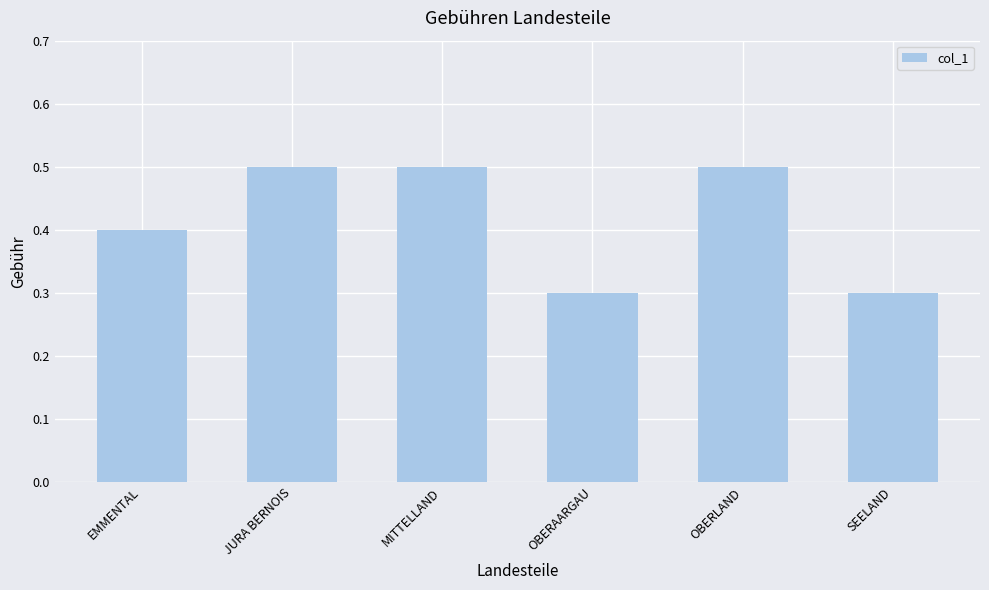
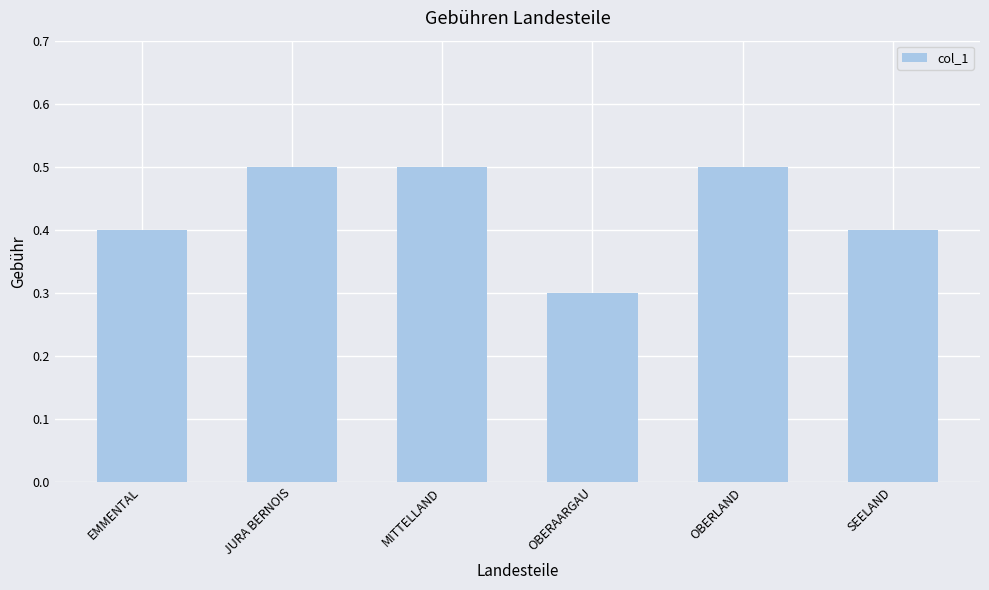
  {
    "EMMENTAL": 0.4,
    "JURA BERNOIS": 0.5,
    "MITTELLAND": 0.5,
    "OBERAARGAU": 0.3,
    "OBERLAND": 0.5,
-   "SEELAND": 0.3
+   "SEELAND": 0.4
  }
